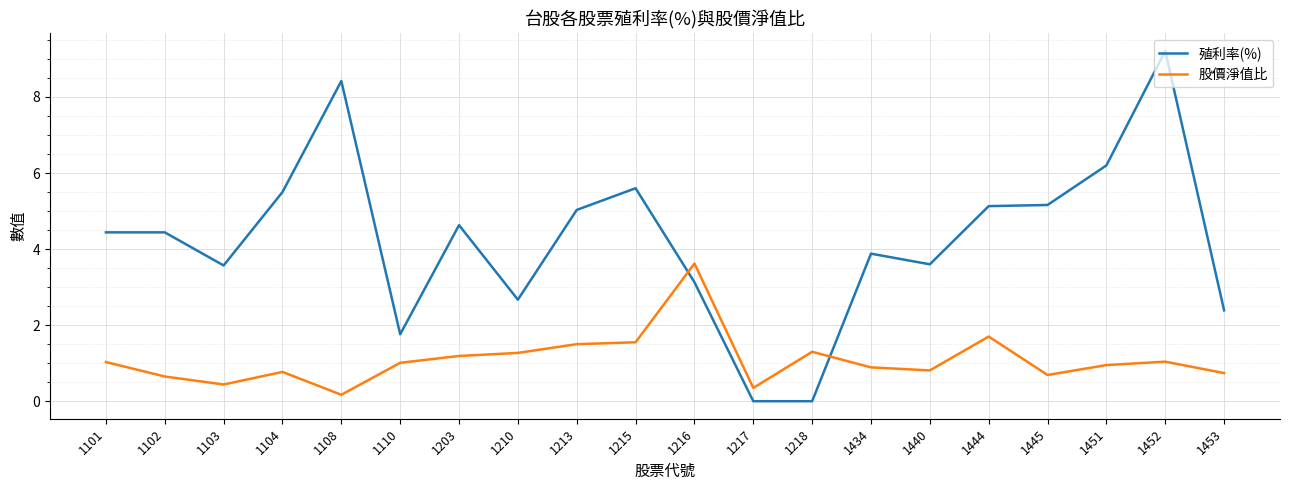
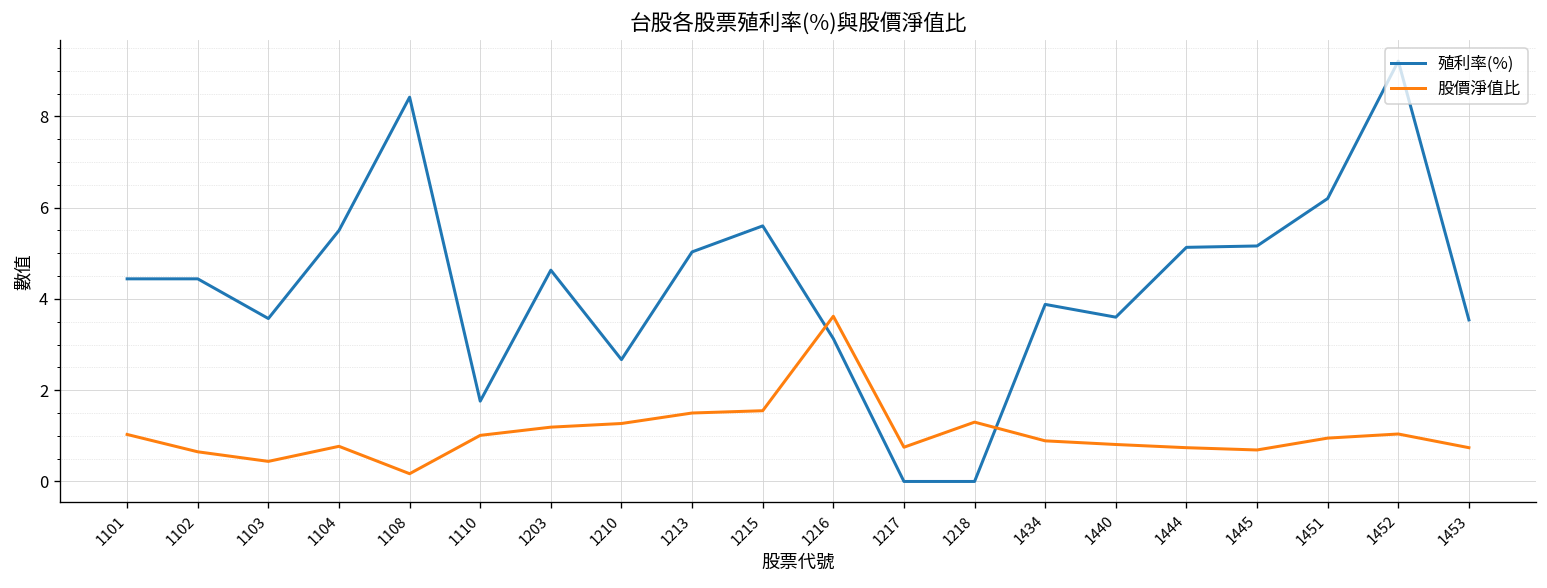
  {
    "殖利率(%)": {
      "1101": 4.4,
      "1102": 4.4,
      "1103": 3.6,
      "1104": 5.5,
      "1108": 8.4,
      "1110": 1.8,
      "1203": 4.6,
      "1210": 2.7,
      "1213": 5.0,
      "1215": 5.6,
      "1216": 3.1,
      "1217": 0.0,
      "1218": 0.0,
      "1434": 3.9,
      "1440": 3.6,
      "1444": 5.1,
      "1445": 5.2,
      "1451": 6.2,
-     "1453": 2.4
+     "1453": 3.5
    },
    "股價淨值比": {
      "1101": 1.0,
      "1102": 0.7,
      "1103": 0.4,
      "1104": 0.8,
      "1108": 0.2,
      "1110": 1.0,
      "1203": 1.2,
      "1210": 1.3,
      "1213": 1.5,
      "1215": 1.6,
      "1216": 3.6,
-     "1217": 0.4,
+     "1217": 0.8,
      "1218": 1.3,
      "1434": 0.9,
      "1440": 0.8,
-     "1444": 1.7,
+     "1444": 0.7,
      "1445": 0.7,
      "1451": 1.0,
      "1452": 1.0,
      "1453": 0.7
    }
  }
